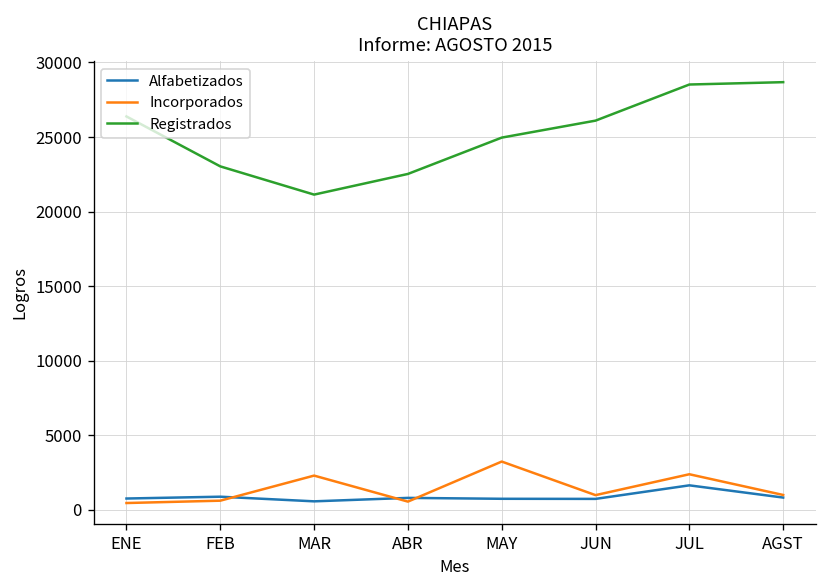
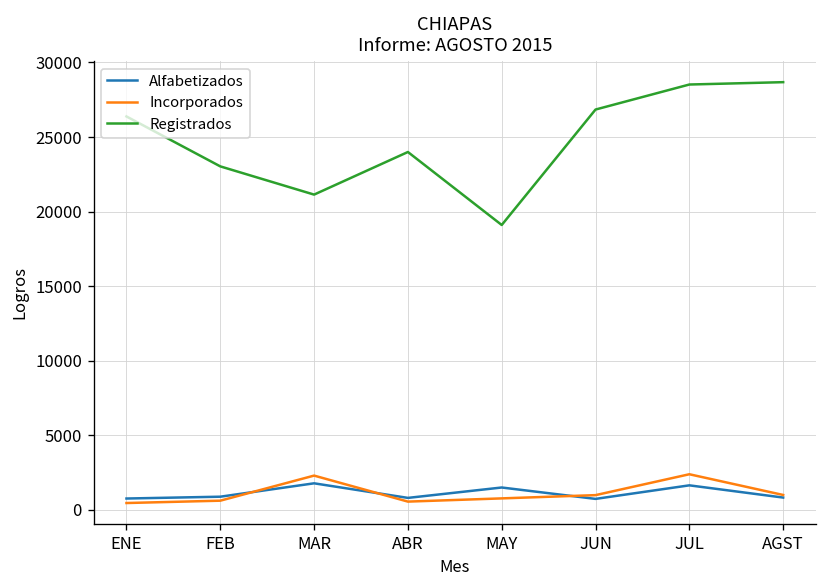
  {
    "Alfabetizados": {
      "ENE": 800,
      "FEB": 900,
-     "MAR": 600,
+     "MAR": 1800,
      "ABR": 800,
-     "MAY": 700,
+     "MAY": 1500,
      "JUN": 700,
      "JUL": 1600
    },
    "Incorporados": {
      "ENE": 500,
      "FEB": 600,
      "MAR": 2300,
      "ABR": 500,
-     "MAY": 3200,
+     "MAY": 800,
      "JUN": 1000,
      "JUL": 2400
    },
    "Registrados": {
      "FEB": 23000,
      "MAR": 21100,
-     "ABR": 22500,
-     "MAY": 25000,
-     "JUN": 26100,
+     "ABR": 24000,
+     "MAY": 19100,
+     "JUN": 26800,
      "JUL": 28500,
      "AGST": 28700
    }
  }
